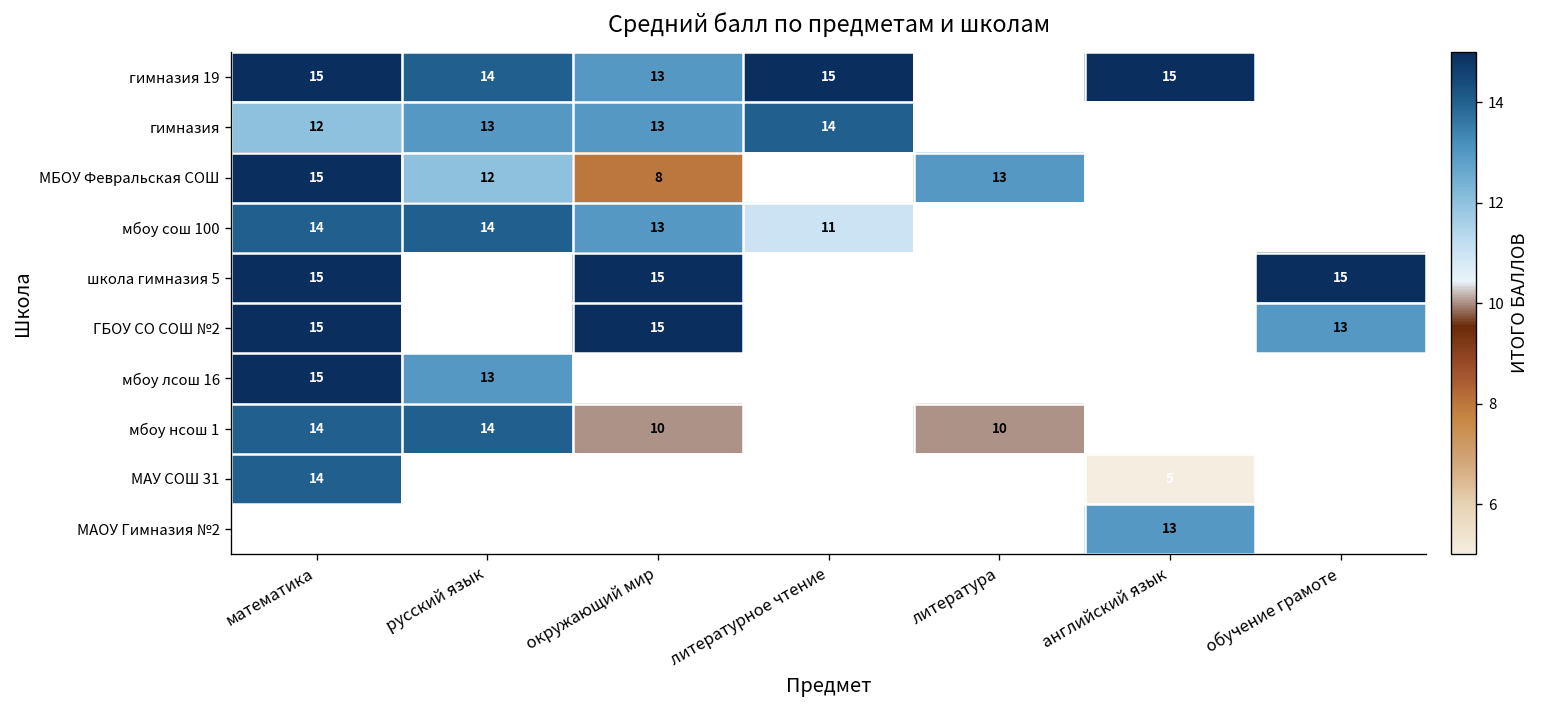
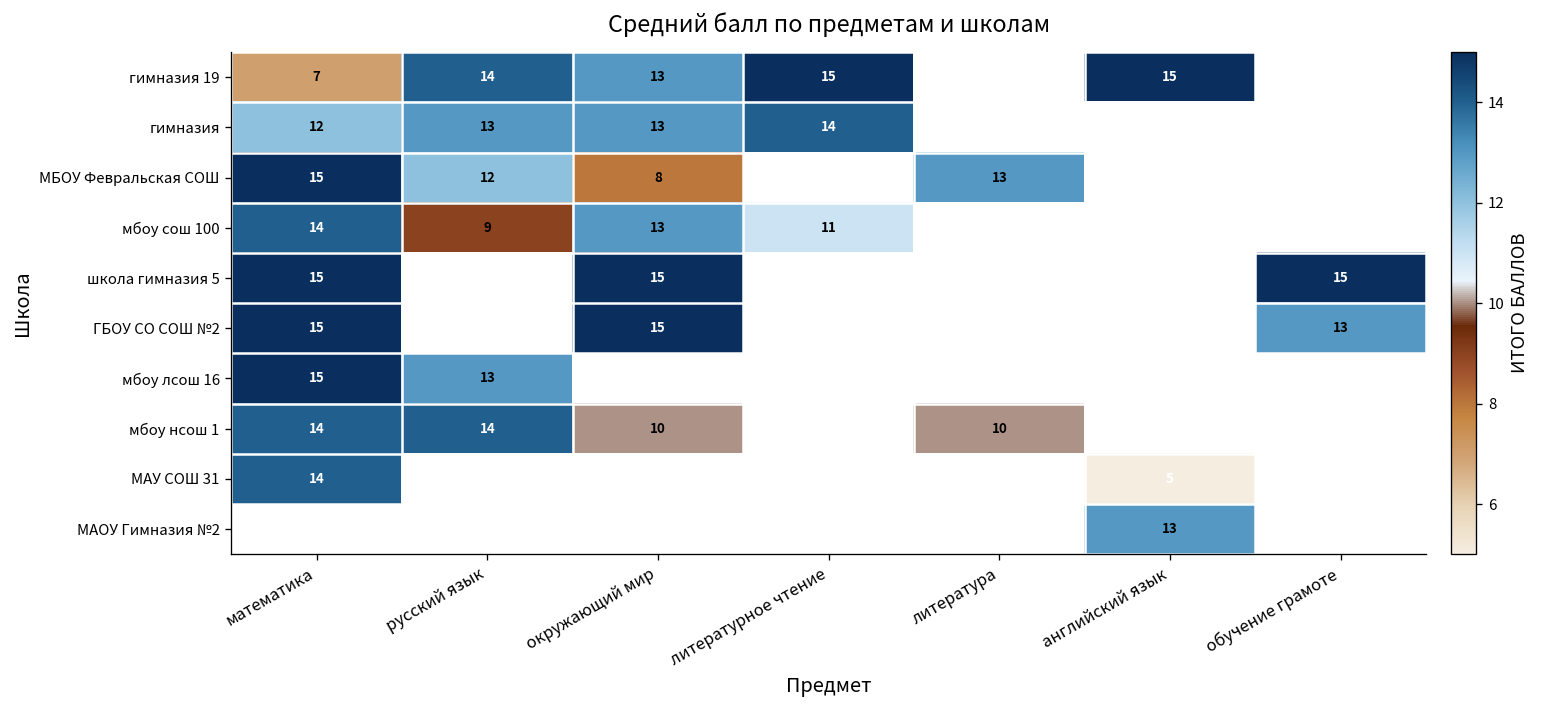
  {
    "гимназия 19": {
-     "математика": 15,
+     "математика": 7,
      "русский язык": 14,
      "окружающий мир": 13,
      "литературное чтение": 15,
      "английский язык": 15
    },
    "гимназия": {
      "математика": 12,
      "русский язык": 13,
      "окружающий мир": 13,
      "литературное чтение": 14
    },
    "МБОУ Февральская СОШ": {
      "математика": 15,
      "русский язык": 12,
      "окружающий мир": 8,
      "литература": 13
    },
    "мбоу сош 100": {
      "математика": 14,
-     "русский язык": 14,
+     "русский язык": 9,
      "окружающий мир": 13,
      "литературное чтение": 11
    },
    "школа гимназия 5": {
      "математика": 15,
      "окружающий мир": 15,
      "обучение грамоте": 15
    },
    "ГБОУ СО СОШ №2": {
      "математика": 15,
      "окружающий мир": 15,
      "обучение грамоте": 13
    },
    "мбоу лсош 16": {
      "математика": 15,
      "русский язык": 13
    },
    "мбоу нсош 1": {
      "математика": 14,
      "русский язык": 14,
      "окружающий мир": 10,
      "литература": 10
    },
    "МАУ СОШ 31": {
      "математика": 14
    },
    "МАОУ Гимназия №2": {
      "английский язык": 13
    }
  }
